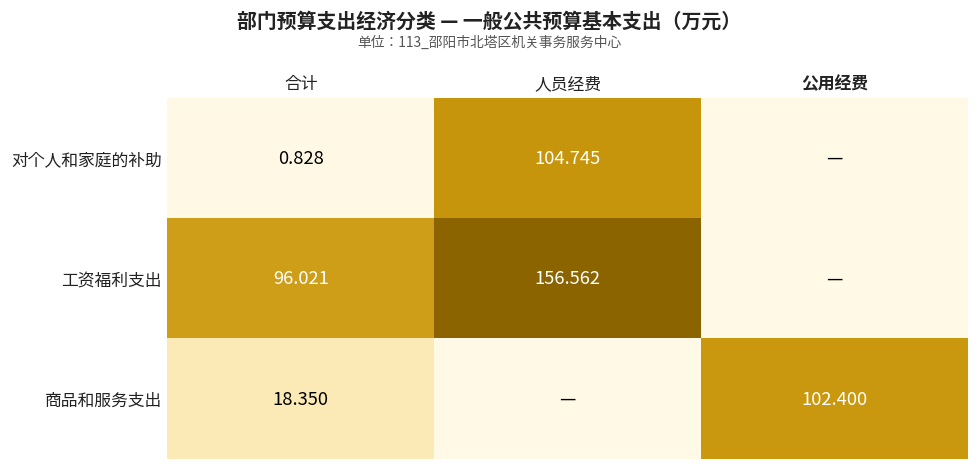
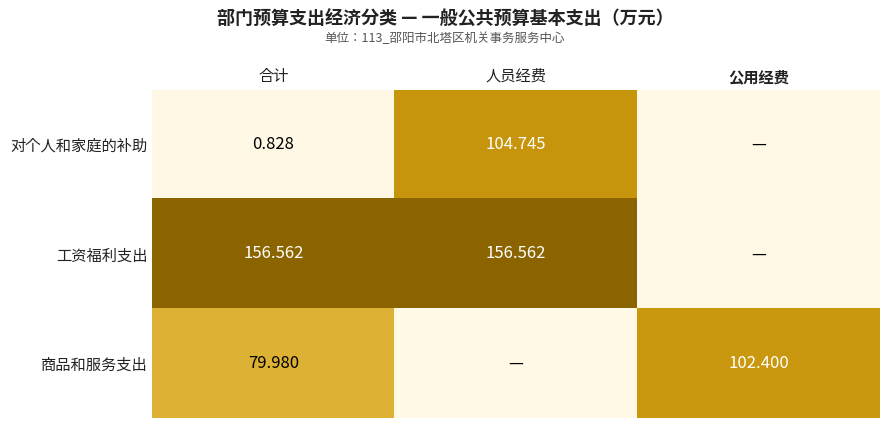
  {
    "对个人和家庭的补助": {
      "合计": 0.828,
      "人员经费": 104.745
    },
    "工资福利支出": {
-     "合计": 96.021,
+     "合计": 156.562,
      "人员经费": 156.562
    },
    "商品和服务支出": {
-     "合计": 18.350,
+     "合计": 79.980,
      "公用经费": 102.400
    }
  }
